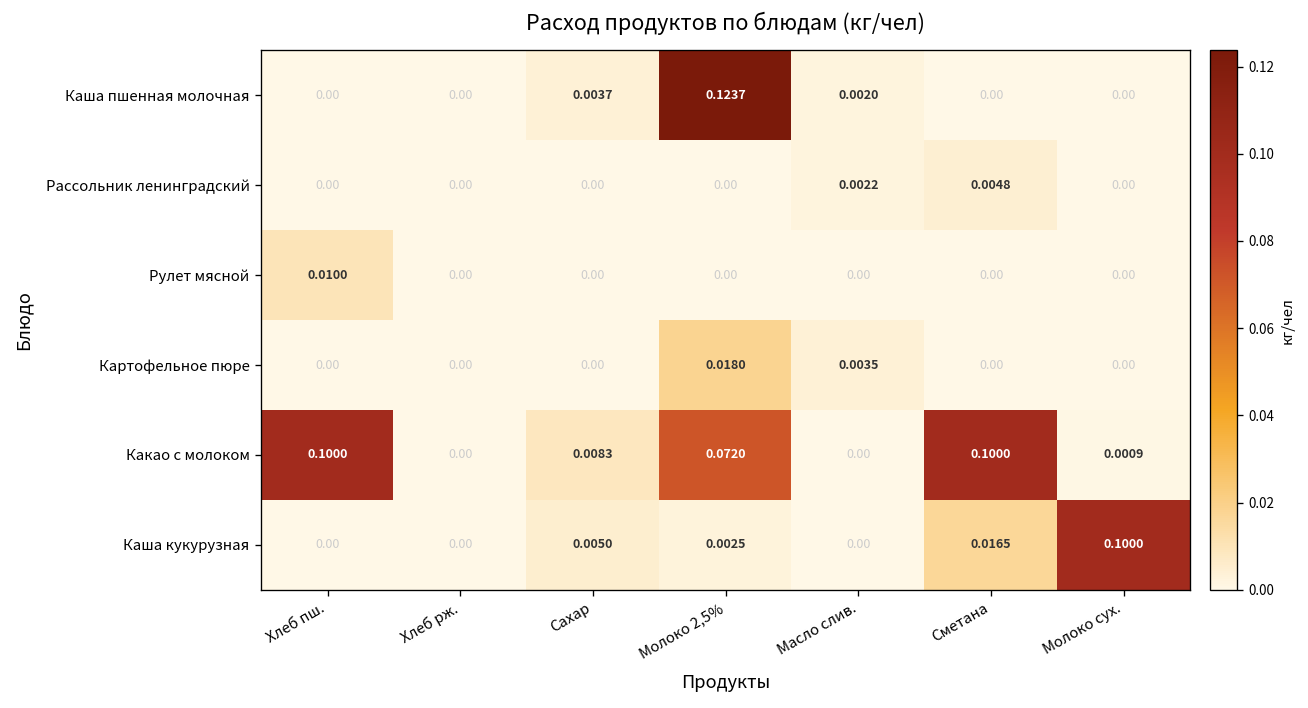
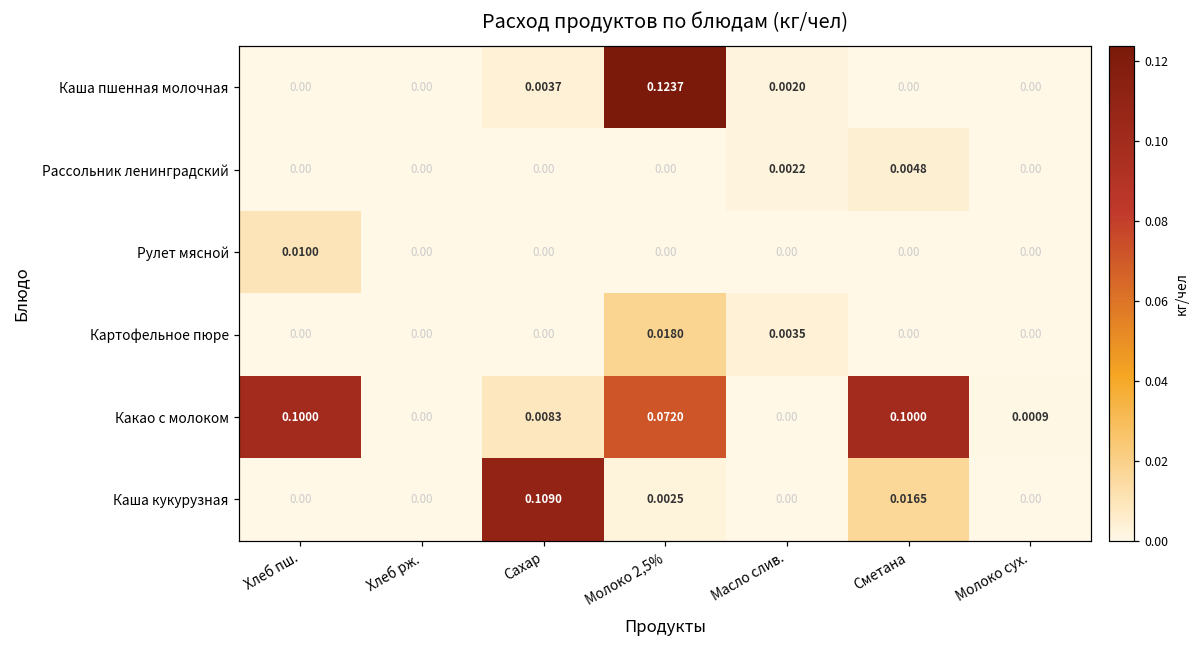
  {
    "Каша пшенная молочная": {
      "Хлеб пш.": 0.00,
      "Хлеб рж.": 0.00,
      "Сахар": 0.0037,
      "Молоко 2,5%": 0.1237,
      "Масло слив.": 0.0020,
      "Сметана": 0.00,
      "Молоко сух.": 0.00
    },
    "Рассольник ленинградский": {
      "Хлеб пш.": 0.00,
      "Хлеб рж.": 0.00,
      "Сахар": 0.00,
      "Молоко 2,5%": 0.00,
      "Масло слив.": 0.0022,
      "Сметана": 0.0048,
      "Молоко сух.": 0.00
    },
    "Рулет мясной": {
      "Хлеб пш.": 0.0100,
      "Хлеб рж.": 0.00,
      "Сахар": 0.00,
      "Молоко 2,5%": 0.00,
      "Масло слив.": 0.00,
      "Сметана": 0.00,
      "Молоко сух.": 0.00
    },
    "Картофельное пюре": {
      "Хлеб пш.": 0.00,
      "Хлеб рж.": 0.00,
      "Сахар": 0.00,
      "Молоко 2,5%": 0.0180,
      "Масло слив.": 0.0035,
      "Сметана": 0.00,
      "Молоко сух.": 0.00
    },
    "Какао с молоком": {
      "Хлеб пш.": 0.1000,
      "Хлеб рж.": 0.00,
      "Сахар": 0.0083,
      "Молоко 2,5%": 0.0720,
      "Масло слив.": 0.00,
      "Сметана": 0.1000,
      "Молоко сух.": 0.0009
    },
    "Каша кукурузная": {
      "Хлеб пш.": 0.00,
      "Хлеб рж.": 0.00,
-     "Сахар": 0.0050,
+     "Сахар": 0.1090,
      "Молоко 2,5%": 0.0025,
      "Масло слив.": 0.00,
      "Сметана": 0.0165,
-     "Молоко сух.": 0.1000
+     "Молоко сух.": 0.00
    }
  }
